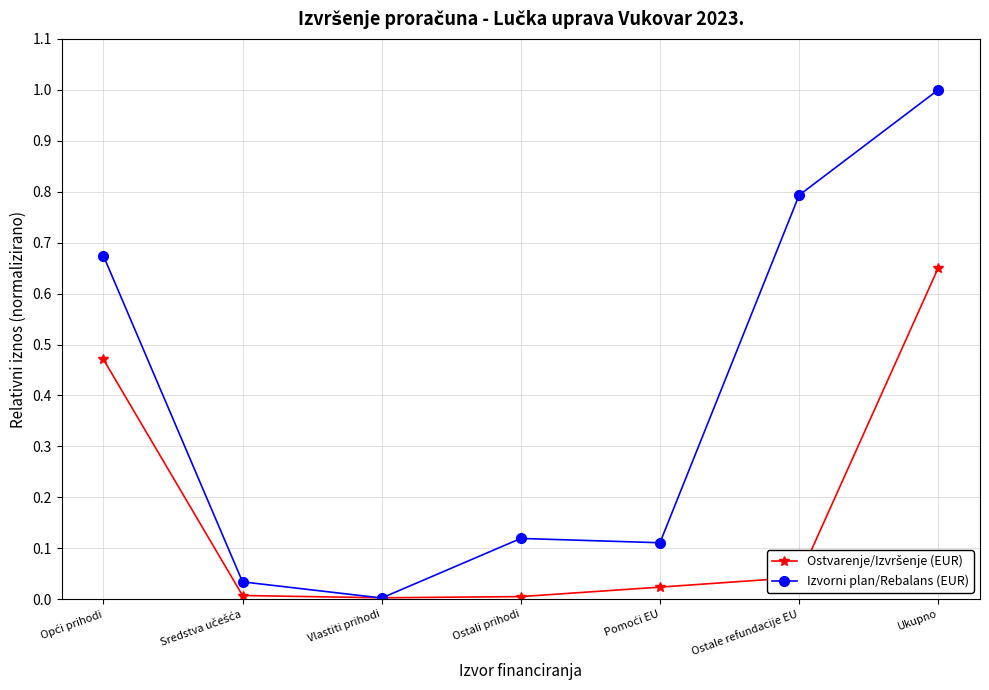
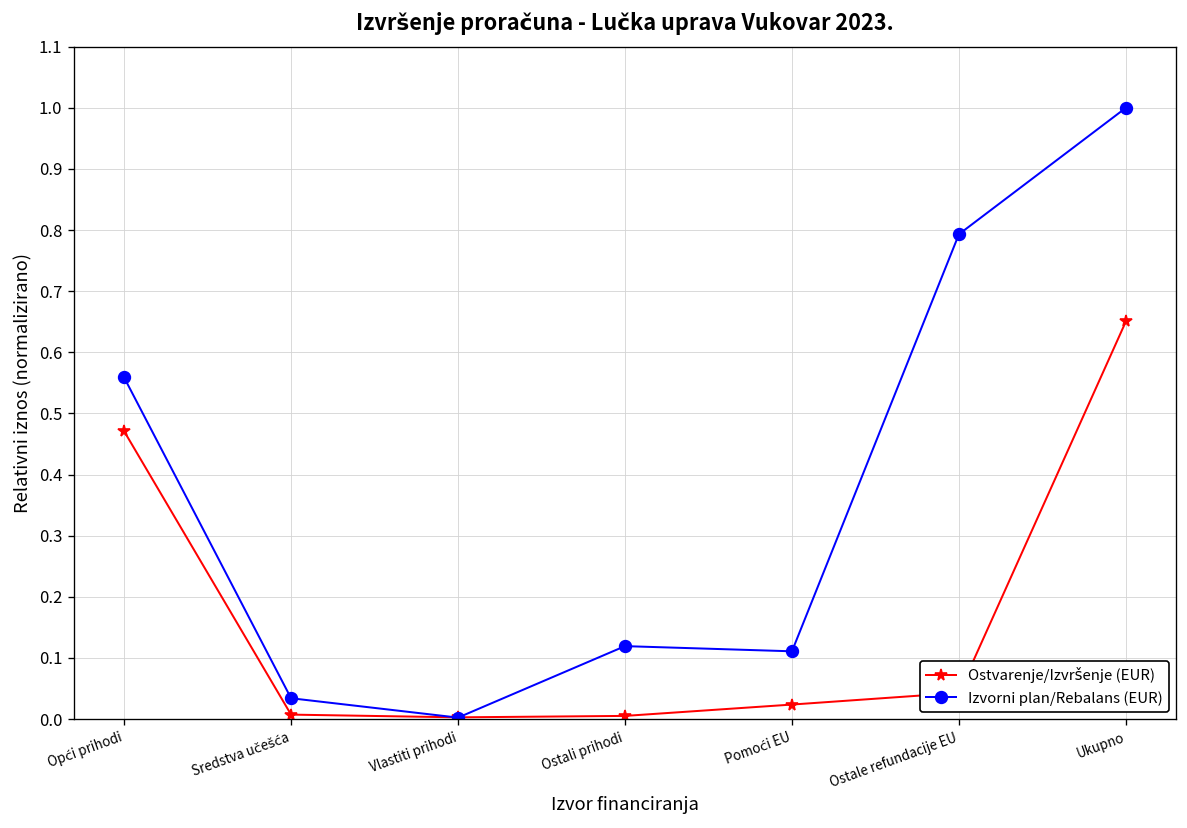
  {
    "Ostvarenje/Izvršenje (EUR)": {
      "Opći prihodi": 0.47,
      "Sredstva učešća": 0.01,
      "Ostali prihodi": 0.01,
      "Pomoći EU": 0.02,
      "Ukupno": 0.65
    },
    "Izvorni plan/Rebalans (EUR)": {
-     "Opći prihodi": 0.67,
+     "Opći prihodi": 0.56,
      "Sredstva učešća": 0.03,
      "Ostali prihodi": 0.12,
      "Pomoći EU": 0.11,
      "Ostale refundacije EU": 0.79,
      "Ukupno": 1.00
    }
  }
